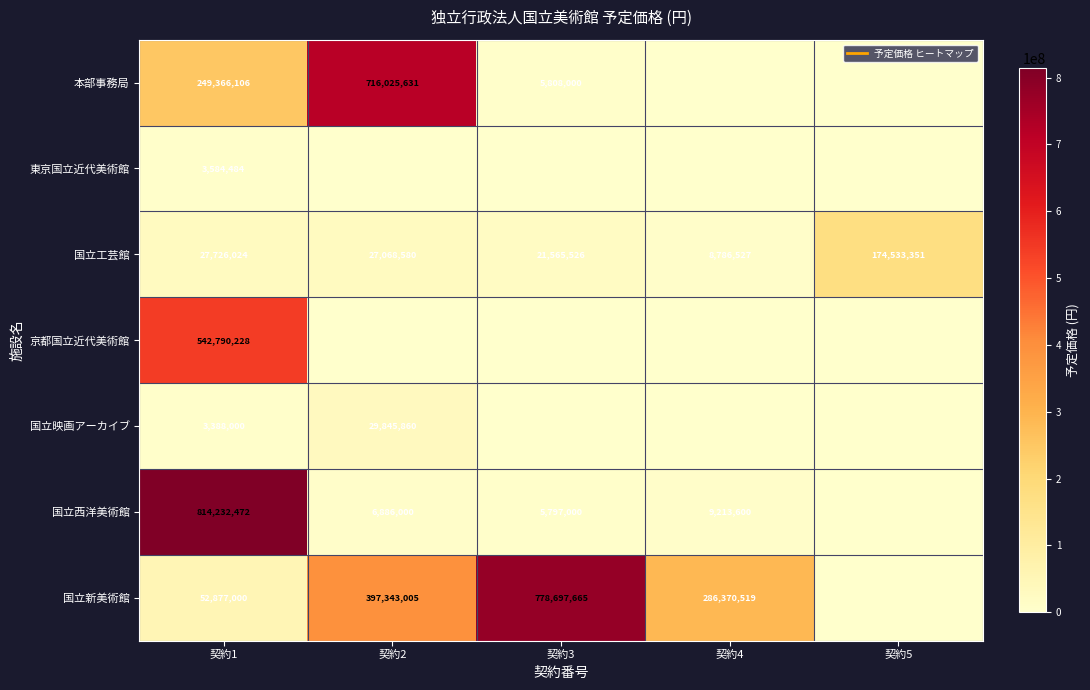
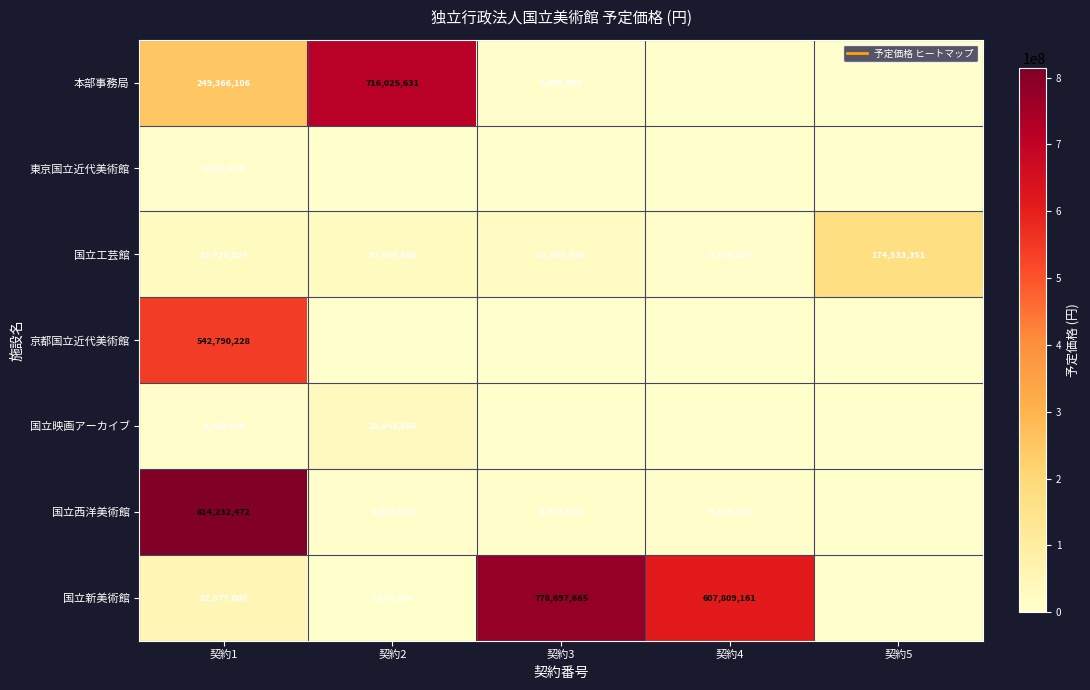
  {
    "本部事務局": {
      "契約1": "249,366,106",
      "契約2": "716,025,631",
      "契約3": "5,808,000"
    },
    "東京国立近代美術館": {
      "契約1": "3,584,484"
    },
    "国立工芸館": {
      "契約1": "27,726,024",
      "契約2": "27,068,580",
      "契約3": "21,565,526",
      "契約4": "8,786,527",
      "契約5": "174,533,351"
    },
    "京都国立近代美術館": {
      "契約1": "542,790,228"
    },
    "国立映画アーカイブ": {
      "契約1": "3,388,000",
      "契約2": "29,845,860"
    },
    "国立西洋美術館": {
      "契約1": "814,232,472",
      "契約2": "6,886,000",
      "契約3": "5,797,000",
      "契約4": "9,213,600"
    },
    "国立新美術館": {
      "契約1": "52,877,000",
-     "契約2": "397,343,005",
+     "契約2": "2,618,000",
      "契約3": "778,697,665",
-     "契約4": "286,370,519"
+     "契約4": "607,809,161"
    }
  }
